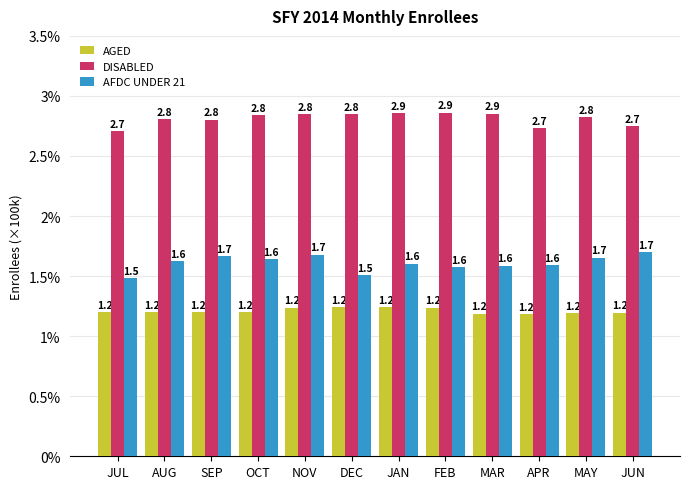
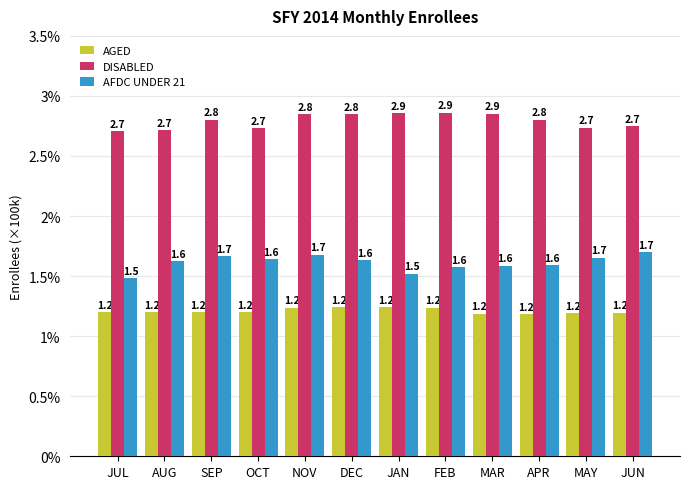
  {
    "AGED": {
      "JUL": 1.2,
      "AUG": 1.2,
      "SEP": 1.2,
      "OCT": 1.2,
      "NOV": 1.2,
      "DEC": 1.2,
      "JAN": 1.2,
      "FEB": 1.2,
      "MAR": 1.2,
      "APR": 1.2,
      "MAY": 1.2,
      "JUN": 1.2
    },
    "DISABLED": {
      "JUL": 2.7,
-     "AUG": 2.8,
+     "AUG": 2.7,
      "SEP": 2.8,
-     "OCT": 2.8,
+     "OCT": 2.7,
      "NOV": 2.8,
      "DEC": 2.8,
      "JAN": 2.9,
      "FEB": 2.9,
      "MAR": 2.9,
-     "APR": 2.7,
-     "MAY": 2.8,
+     "APR": 2.8,
+     "MAY": 2.7,
      "JUN": 2.7
    },
    "AFDC UNDER 21": {
      "JUL": 1.5,
      "AUG": 1.6,
      "SEP": 1.7,
      "OCT": 1.6,
      "NOV": 1.7,
-     "DEC": 1.5,
-     "JAN": 1.6,
+     "DEC": 1.6,
+     "JAN": 1.5,
      "FEB": 1.6,
      "MAR": 1.6,
      "APR": 1.6,
      "MAY": 1.7,
      "JUN": 1.7
    }
  }
